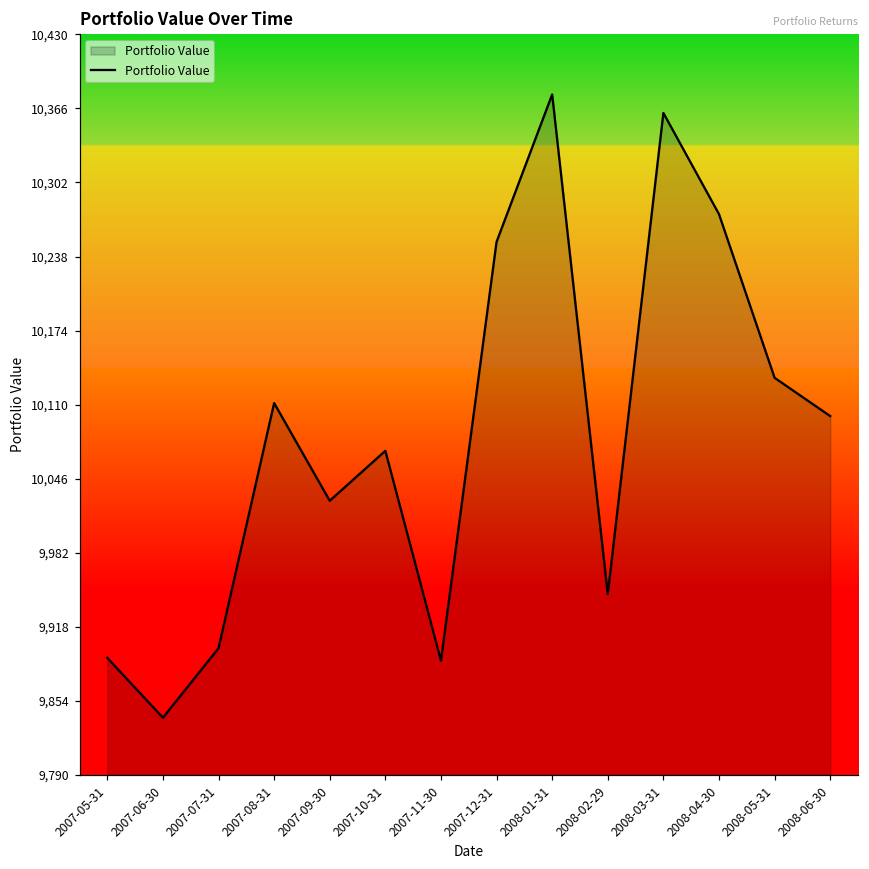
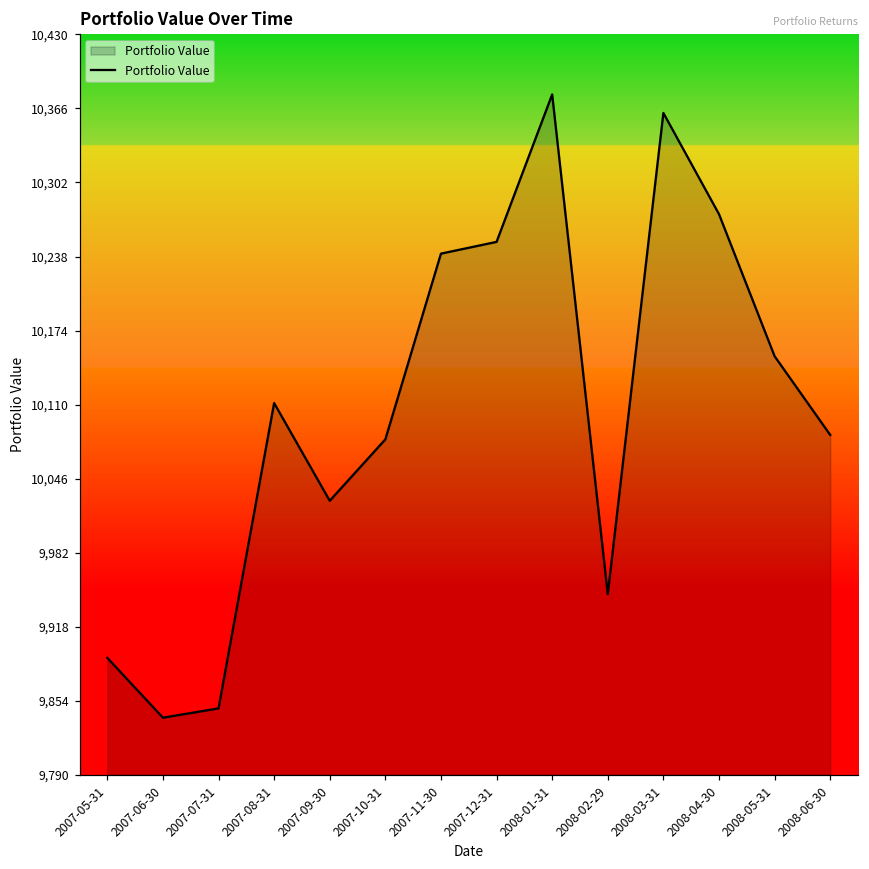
  {
    "2007-05-31": "9,891",
    "2007-06-30": "9,839",
-   "2007-07-31": "9,899",
+   "2007-07-31": "9,847",
    "2007-08-31": "10,111",
    "2007-09-30": "10,027",
-   "2007-10-31": "10,070",
-   "2007-11-30": "9,888",
+   "2007-10-31": "10,080",
+   "2007-11-30": "10,240",
    "2007-12-31": "10,250",
    "2008-01-31": "10,378",
    "2008-02-29": "9,946",
    "2008-03-31": "10,362",
    "2008-04-30": "10,274",
-   "2008-05-31": "10,133",
-   "2008-06-30": "10,100"
+   "2008-05-31": "10,152",
+   "2008-06-30": "10,084"
  }
